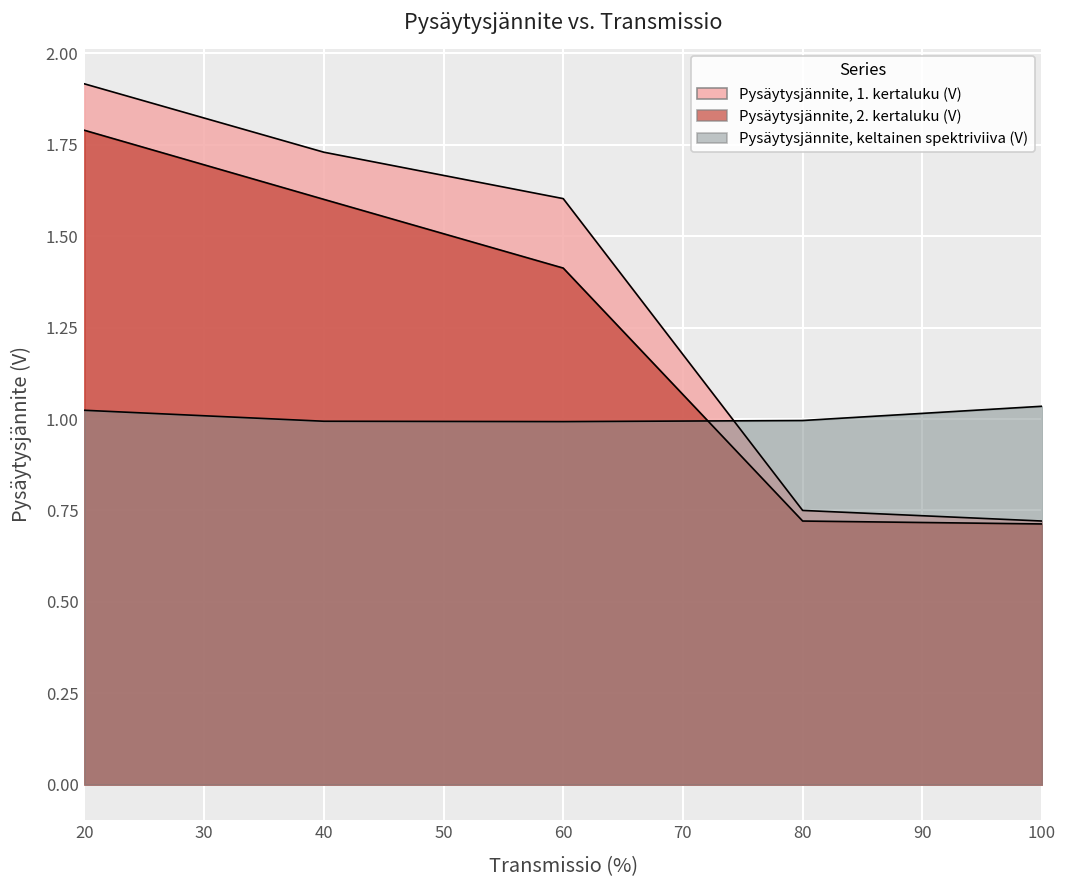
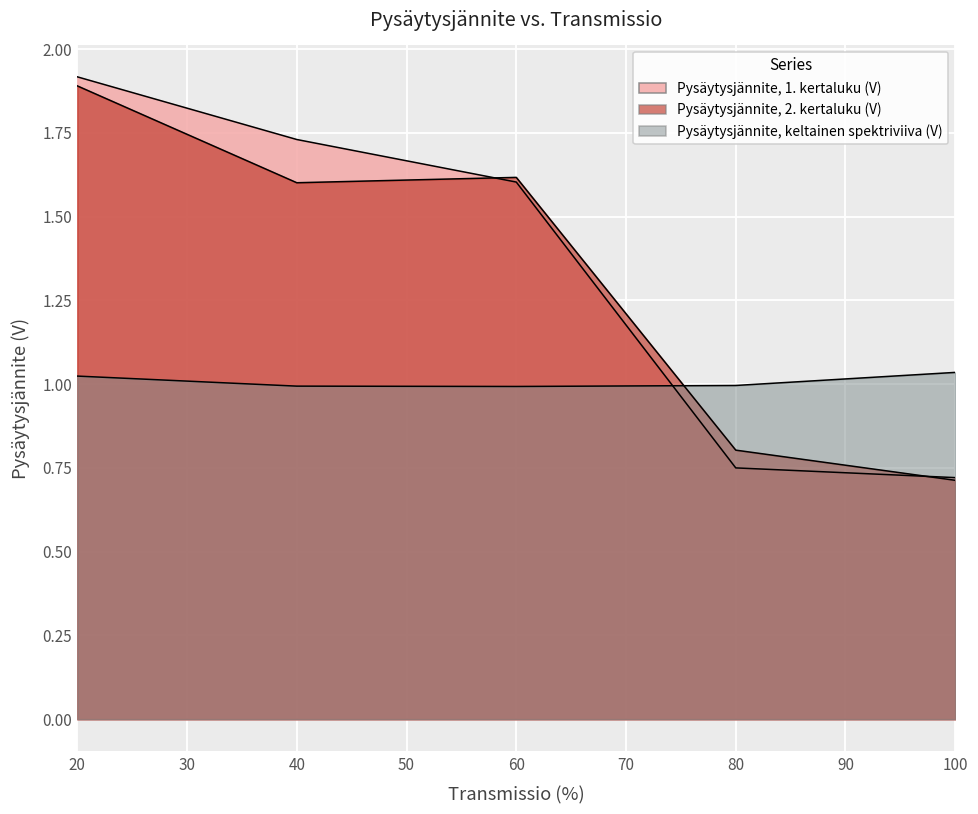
  {
    "Pysäytysjännite, 1. kertaluku (V)": {
      "20": 1.92,
      "40": 1.73,
      "60": 1.60,
      "80": 0.75
    },
    "Pysäytysjännite, 2. kertaluku (V)": {
-     "20": 1.79,
+     "20": 1.89,
      "40": 1.60,
-     "60": 1.41,
-     "80": 0.72
+     "60": 1.62,
+     "80": 0.80
    },
    "Pysäytysjännite, keltainen spektriviiva (V)": {
      "20": 1.02,
      "40": 0.99,
      "60": 0.99,
      "80": 1.00,
      "100": 1.04
    }
  }
